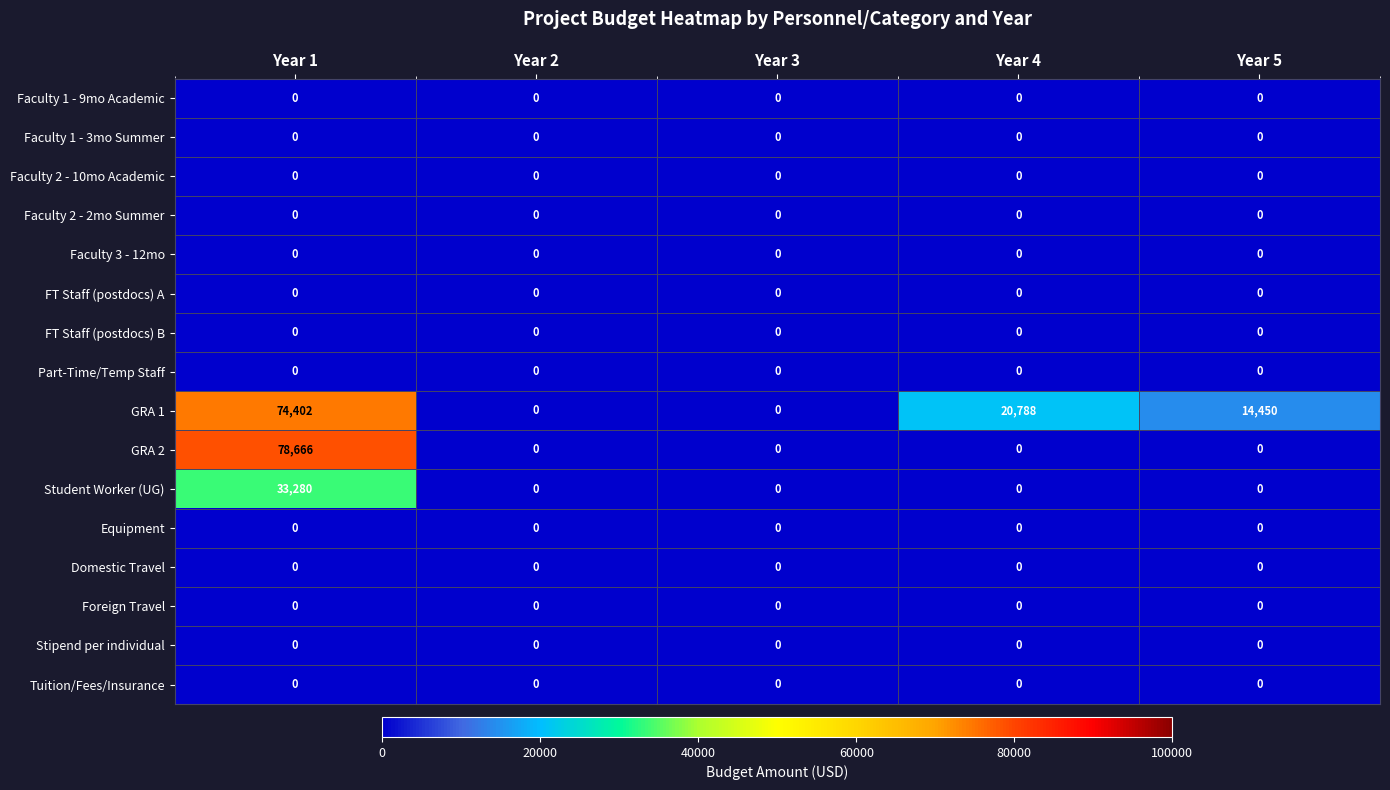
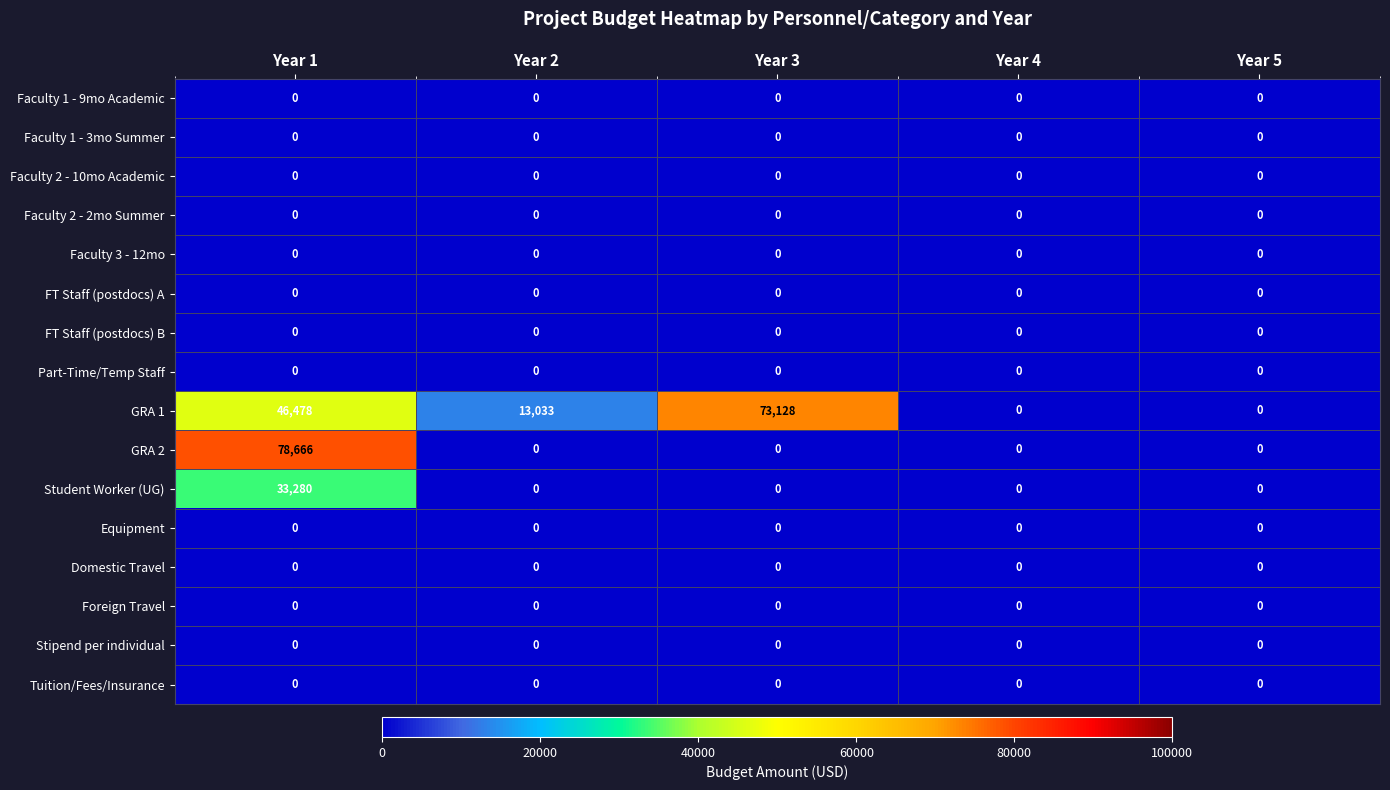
  {
    "Faculty 1 - 9mo Academic": {
      "Year 1": "0",
      "Year 2": "0",
      "Year 3": "0",
      "Year 4": "0",
      "Year 5": "0"
    },
    "Faculty 1 - 3mo Summer": {
      "Year 1": "0",
      "Year 2": "0",
      "Year 3": "0",
      "Year 4": "0",
      "Year 5": "0"
    },
    "Faculty 2 - 10mo Academic": {
      "Year 1": "0",
      "Year 2": "0",
      "Year 3": "0",
      "Year 4": "0",
      "Year 5": "0"
    },
    "Faculty 2 - 2mo Summer": {
      "Year 1": "0",
      "Year 2": "0",
      "Year 3": "0",
      "Year 4": "0",
      "Year 5": "0"
    },
    "Faculty 3 - 12mo": {
      "Year 1": "0",
      "Year 2": "0",
      "Year 3": "0",
      "Year 4": "0",
      "Year 5": "0"
    },
    "FT Staff (postdocs) A": {
      "Year 1": "0",
      "Year 2": "0",
      "Year 3": "0",
      "Year 4": "0",
      "Year 5": "0"
    },
    "FT Staff (postdocs) B": {
      "Year 1": "0",
      "Year 2": "0",
      "Year 3": "0",
      "Year 4": "0",
      "Year 5": "0"
    },
    "Part-Time/Temp Staff": {
      "Year 1": "0",
      "Year 2": "0",
      "Year 3": "0",
      "Year 4": "0",
      "Year 5": "0"
    },
    "GRA 1": {
-     "Year 1": "74,402",
-     "Year 2": "0",
-     "Year 3": "0",
-     "Year 4": "20,788",
-     "Year 5": "14,450"
+     "Year 1": "46,478",
+     "Year 2": "13,033",
+     "Year 3": "73,128",
+     "Year 4": "0",
+     "Year 5": "0"
    },
    "GRA 2": {
      "Year 1": "78,666",
      "Year 2": "0",
      "Year 3": "0",
      "Year 4": "0",
      "Year 5": "0"
    },
    "Student Worker (UG)": {
      "Year 1": "33,280",
      "Year 2": "0",
      "Year 3": "0",
      "Year 4": "0",
      "Year 5": "0"
    },
    "Equipment": {
      "Year 1": "0",
      "Year 2": "0",
      "Year 3": "0",
      "Year 4": "0",
      "Year 5": "0"
    },
    "Domestic Travel": {
      "Year 1": "0",
      "Year 2": "0",
      "Year 3": "0",
      "Year 4": "0",
      "Year 5": "0"
    },
    "Foreign Travel": {
      "Year 1": "0",
      "Year 2": "0",
      "Year 3": "0",
      "Year 4": "0",
      "Year 5": "0"
    },
    "Stipend per individual": {
      "Year 1": "0",
      "Year 2": "0",
      "Year 3": "0",
      "Year 4": "0",
      "Year 5": "0"
    },
    "Tuition/Fees/Insurance": {
      "Year 1": "0",
      "Year 2": "0",
      "Year 3": "0",
      "Year 4": "0",
      "Year 5": "0"
    }
  }
